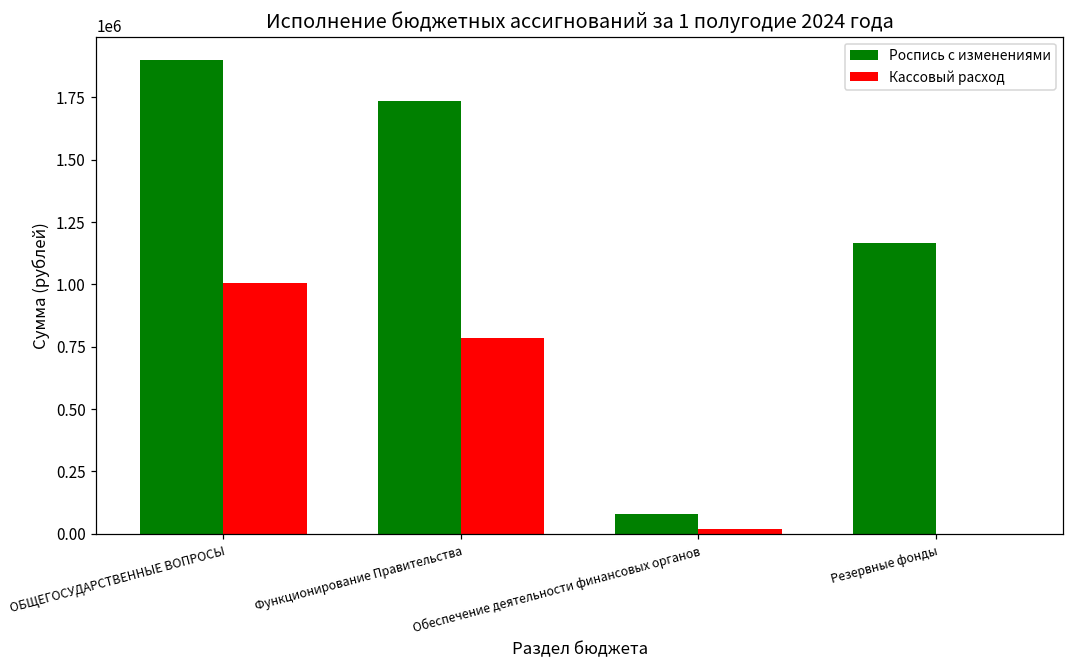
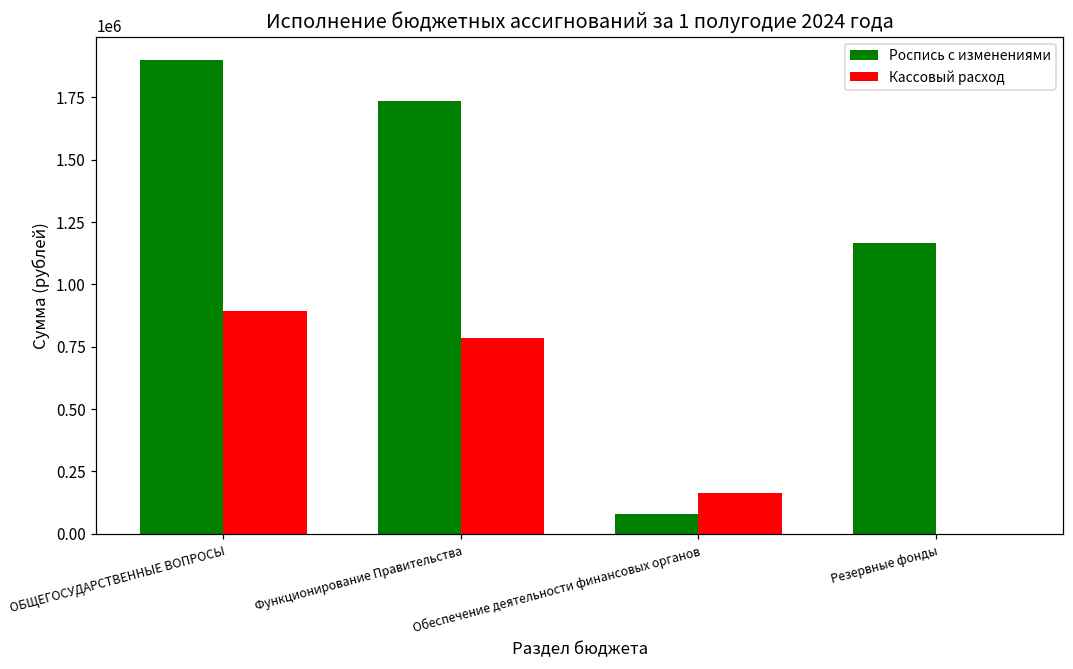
  {
    "Роспись с изменениями": {
      "ОБЩЕГОСУДАРСТВЕННЫЕ ВОПРОСЫ": 1900000,
      "Функционирование Правительства": 1730000,
      "Обеспечение деятельности финансовых органов": 80000,
      "Резервные фонды": 1160000
    },
    "Кассовый расход": {
-     "ОБЩЕГОСУДАРСТВЕННЫЕ ВОПРОСЫ": 1010000,
+     "ОБЩЕГОСУДАРСТВЕННЫЕ ВОПРОСЫ": 890000,
      "Функционирование Правительства": 790000,
-     "Обеспечение деятельности финансовых органов": 20000,
+     "Обеспечение деятельности финансовых органов": 160000,
      "Резервные фонды": 0
    }
  }
